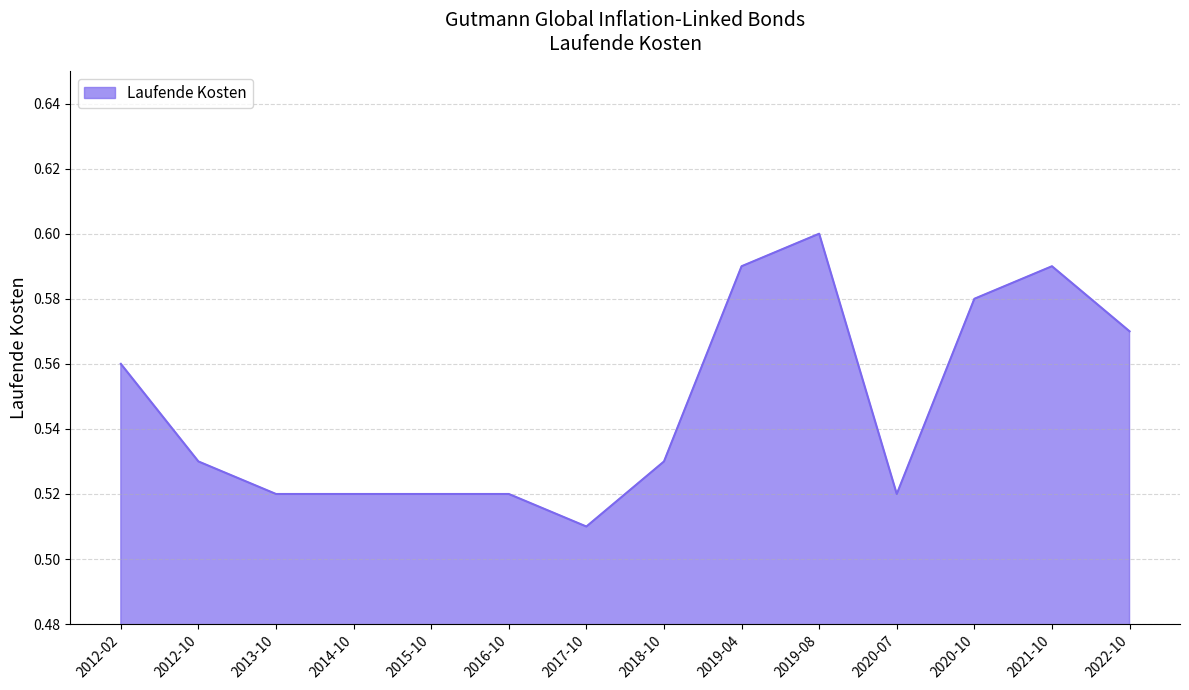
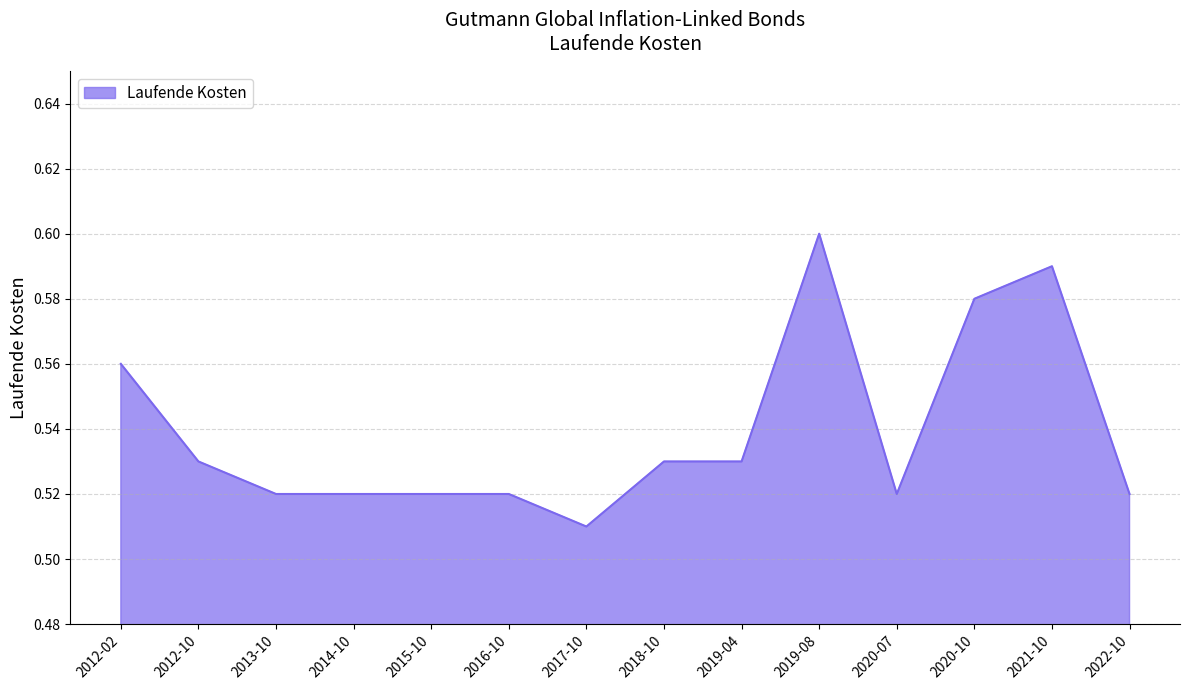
  {
    "2012-02": 0.56,
    "2012-10": 0.53,
    "2013-10": 0.52,
    "2014-10": 0.52,
    "2015-10": 0.52,
    "2016-10": 0.52,
    "2017-10": 0.51,
    "2018-10": 0.53,
-   "2019-04": 0.59,
+   "2019-04": 0.53,
    "2019-08": 0.60,
    "2020-07": 0.52,
    "2020-10": 0.58,
    "2021-10": 0.59,
-   "2022-10": 0.57
+   "2022-10": 0.52
  }
